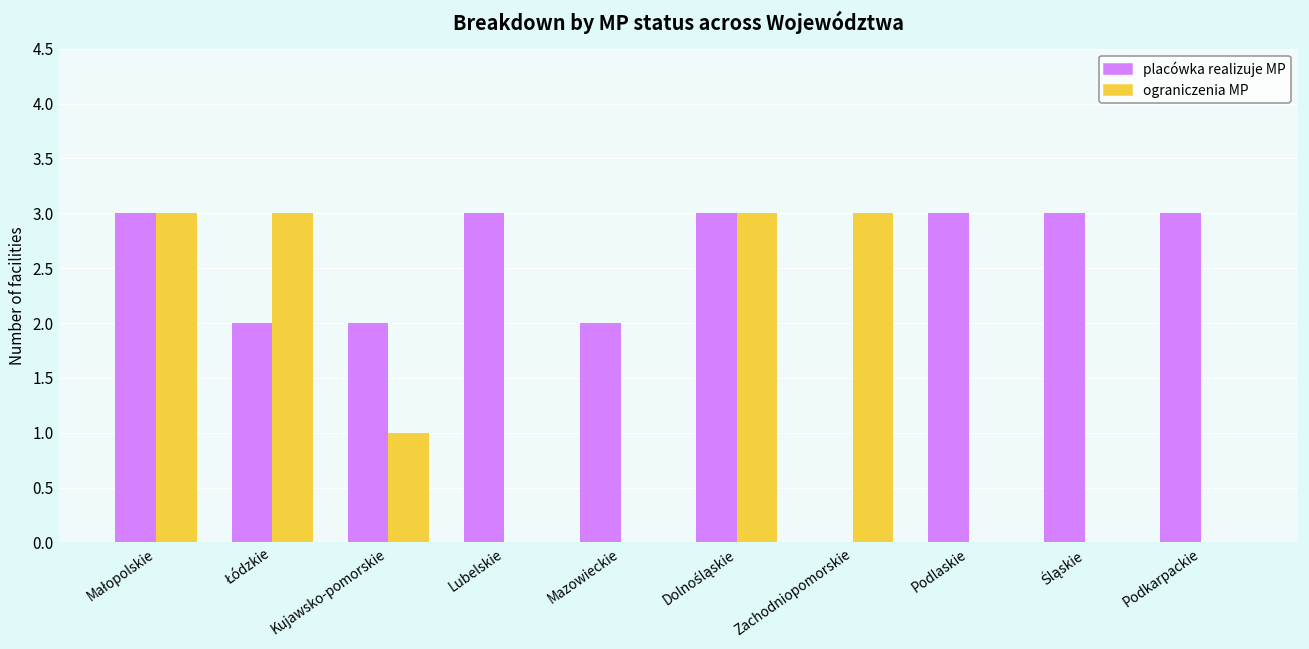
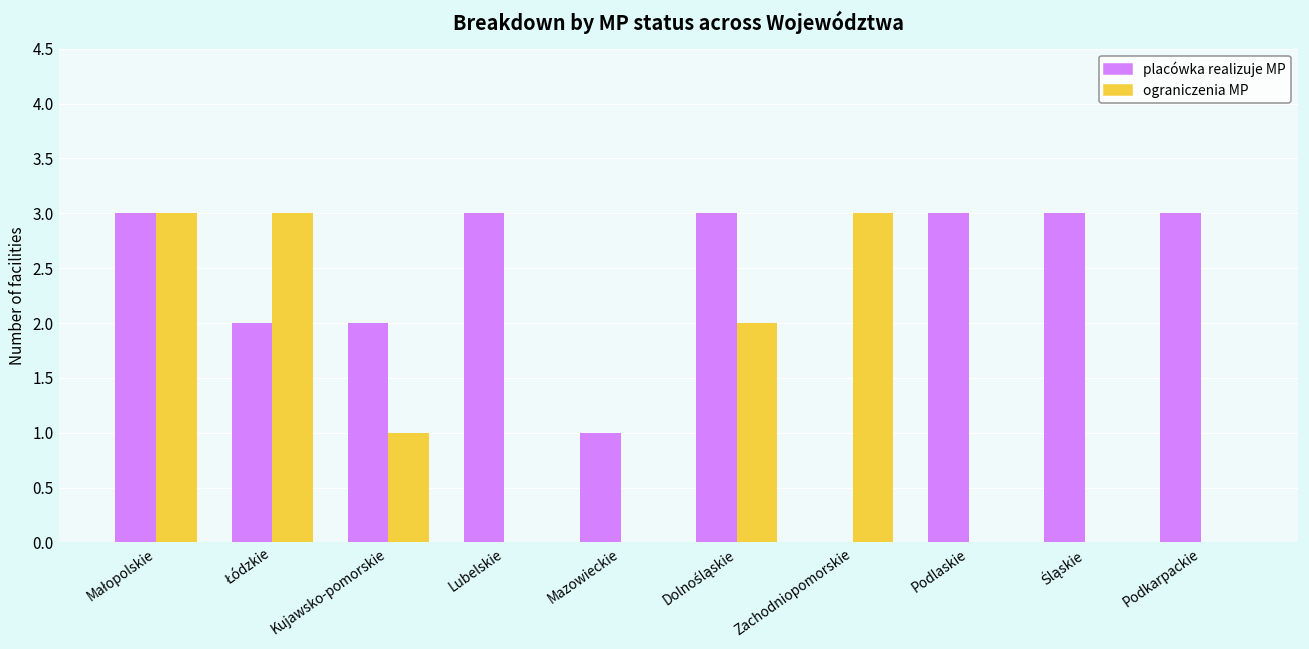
  {
    "placówka realizuje MP": {
      "Małopolskie": 3,
      "Łódzkie": 2,
      "Kujawsko-pomorskie": 2,
      "Lubelskie": 3,
-     "Mazowieckie": 2,
+     "Mazowieckie": 1,
      "Dolnośląskie": 3,
      "Zachodniopomorskie": 0,
      "Podlaskie": 3,
      "Śląskie": 3,
      "Podkarpackie": 3
    },
    "ograniczenia MP": {
      "Małopolskie": 3,
      "Łódzkie": 3,
      "Kujawsko-pomorskie": 1,
      "Lubelskie": 0,
      "Mazowieckie": 0,
-     "Dolnośląskie": 3,
+     "Dolnośląskie": 2,
      "Zachodniopomorskie": 3,
      "Podlaskie": 0,
      "Śląskie": 0,
      "Podkarpackie": 0
    }
  }
